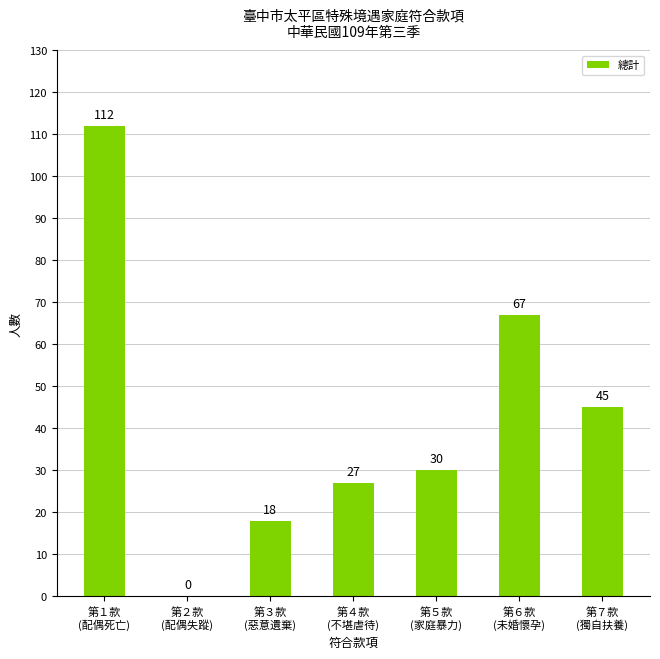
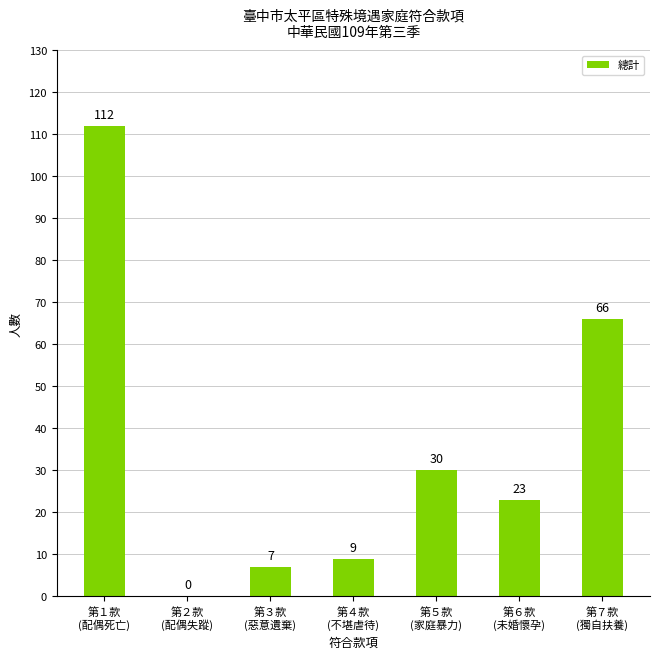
  {
    "第１款 (配偶死亡)": 112,
    "第２款 (配偶失蹤)": 0,
-   "第３款 (惡意遺棄)": 18,
-   "第４款 (不堪虐待)": 27,
+   "第３款 (惡意遺棄)": 7,
+   "第４款 (不堪虐待)": 9,
    "第５款 (家庭暴力)": 30,
-   "第６款 (未婚懷孕)": 67,
-   "第７款 (獨自扶養)": 45
+   "第６款 (未婚懷孕)": 23,
+   "第７款 (獨自扶養)": 66
  }
